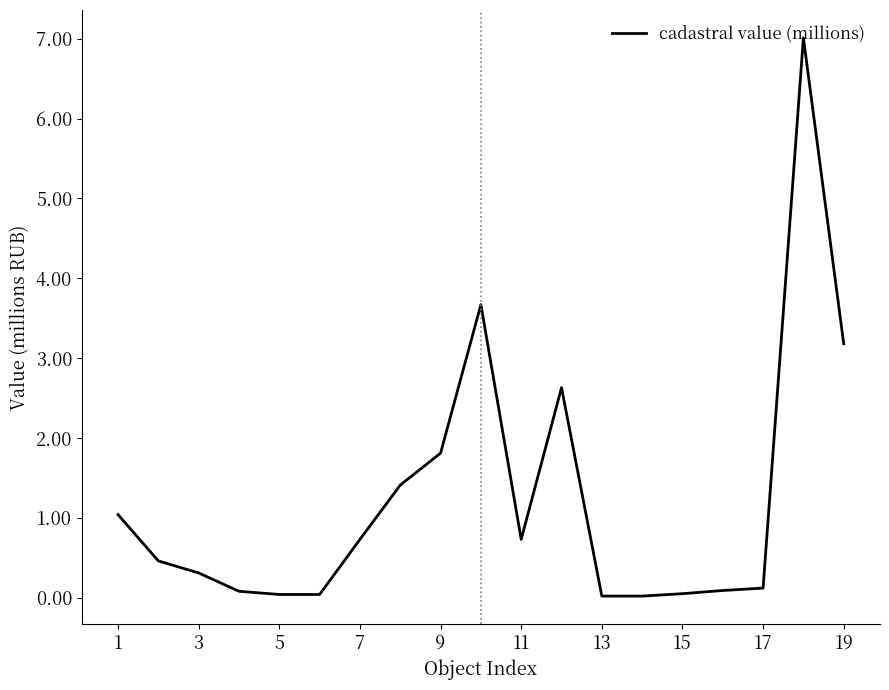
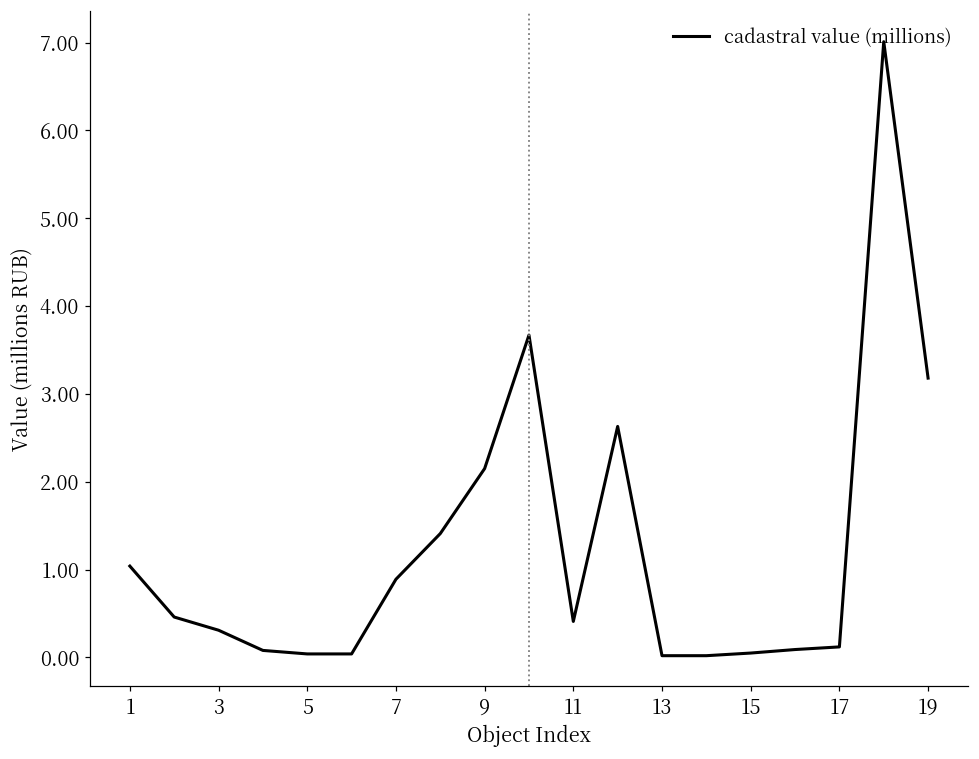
  {
    "1": 1.0,
    "3": 0.3,
    "5": 0.0,
-   "7": 0.7,
-   "9": 1.8,
-   "11": 0.7,
+   "7": 0.9,
+   "9": 2.2,
+   "11": 0.4,
    "13": 0.0,
    "15": 0.1,
    "17": 0.1,
    "19": 3.2
  }
